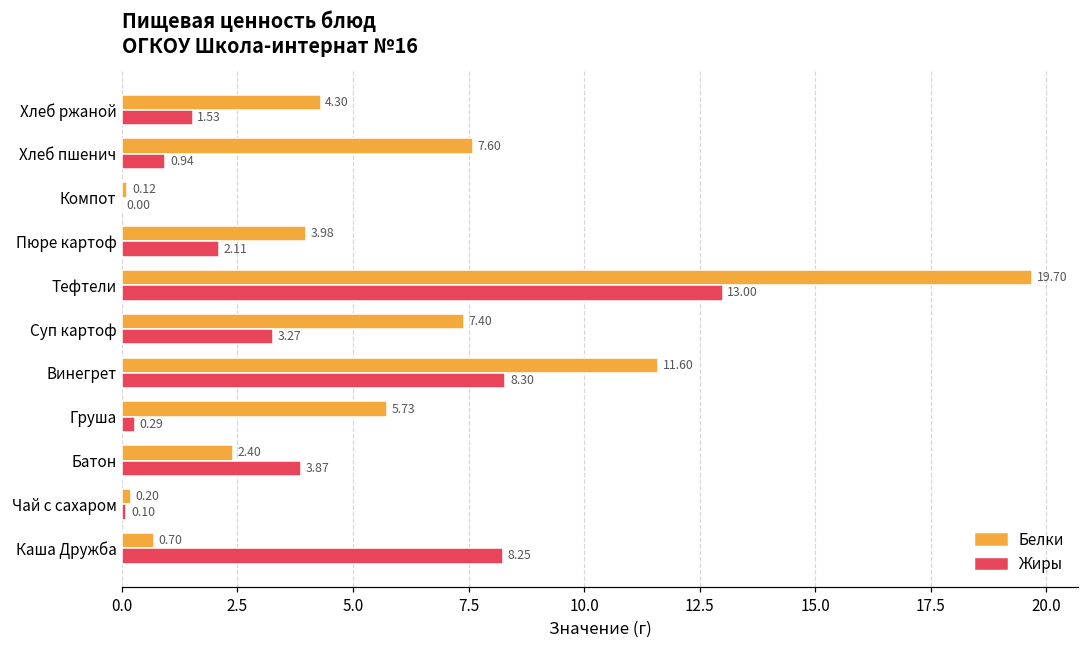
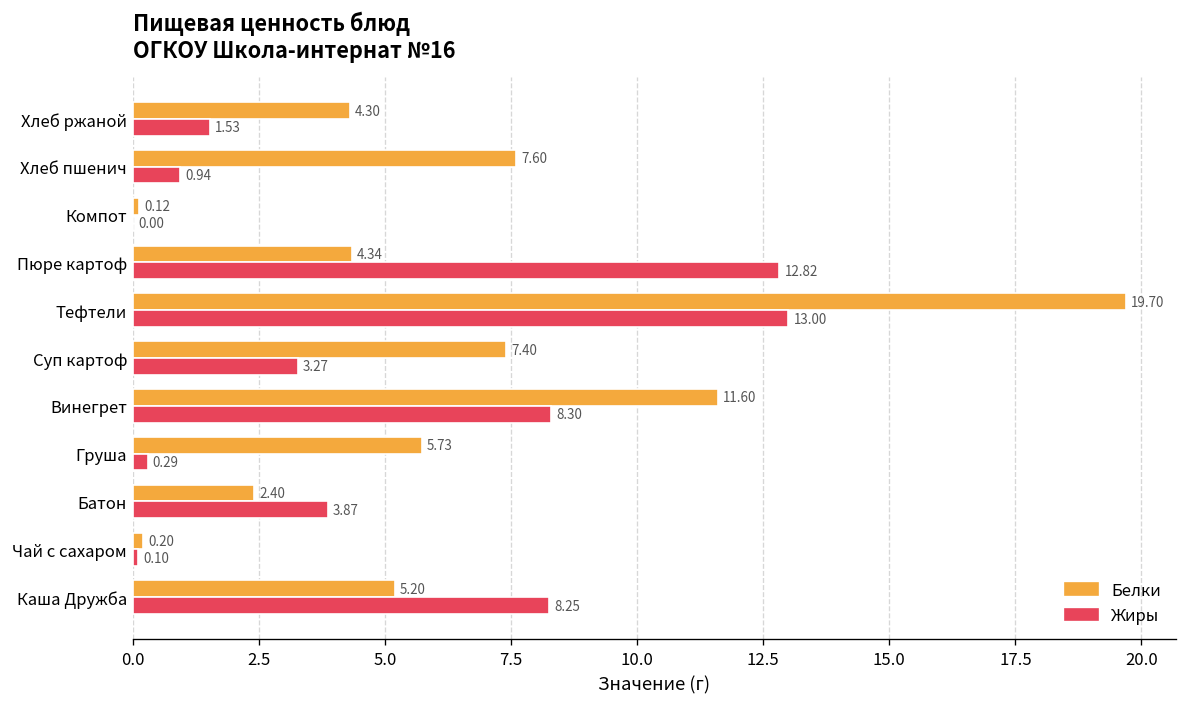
  {
    "Белки": {
      "Хлеб ржаной": 4.30,
      "Хлеб пшенич": 7.60,
      "Компот": 0.12,
-     "Пюре картоф": 3.98,
+     "Пюре картоф": 4.34,
      "Тефтели": 19.70,
      "Суп картоф": 7.40,
      "Винегрет": 11.60,
      "Груша": 5.73,
      "Батон": 2.40,
      "Чай с сахаром": 0.20,
-     "Каша Дружба": 0.70
+     "Каша Дружба": 5.20
    },
    "Жиры": {
      "Хлеб ржаной": 1.53,
      "Хлеб пшенич": 0.94,
      "Компот": 0.00,
-     "Пюре картоф": 2.11,
+     "Пюре картоф": 12.82,
      "Тефтели": 13.00,
      "Суп картоф": 3.27,
      "Винегрет": 8.30,
      "Груша": 0.29,
      "Батон": 3.87,
      "Чай с сахаром": 0.10,
      "Каша Дружба": 8.25
    }
  }
